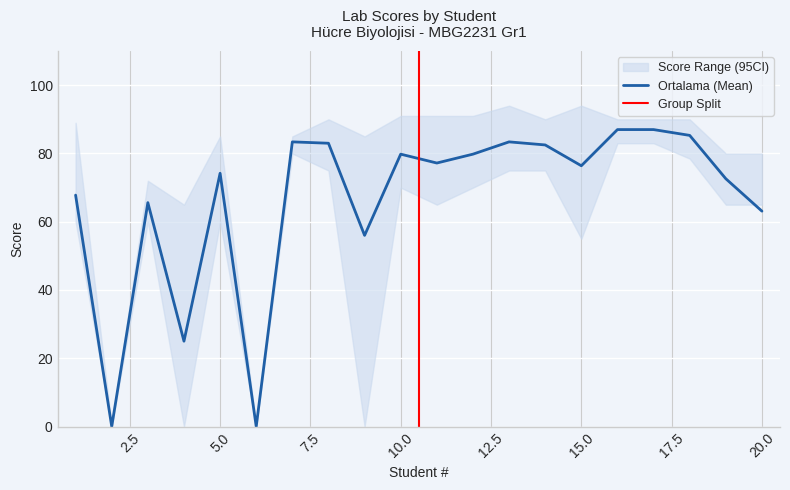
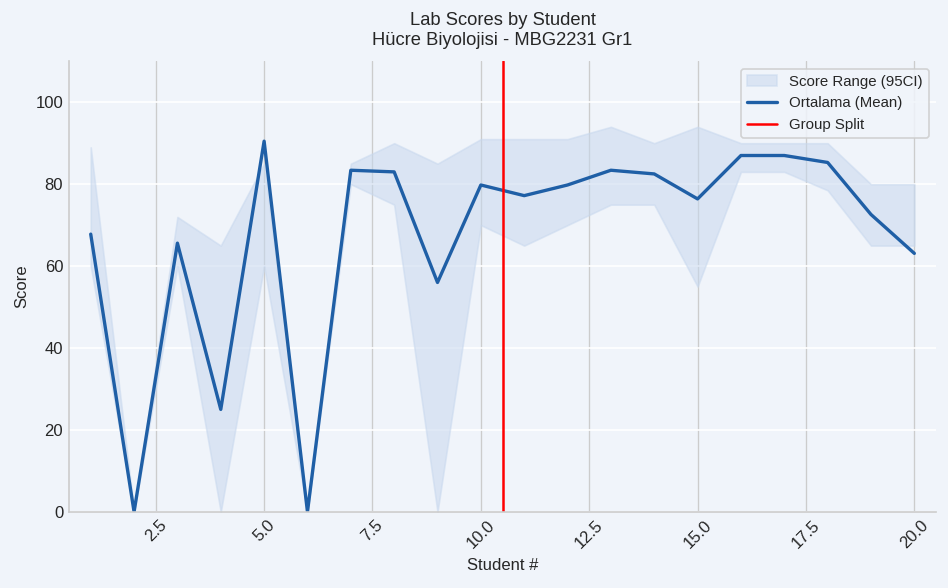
  {
    "Ortalama (Mean)": {
-     "5.0": 74,
+     "5.0": 91,
      "10.0": 80,
      "15.0": 76,
      "20.0": 63
    }
  }
